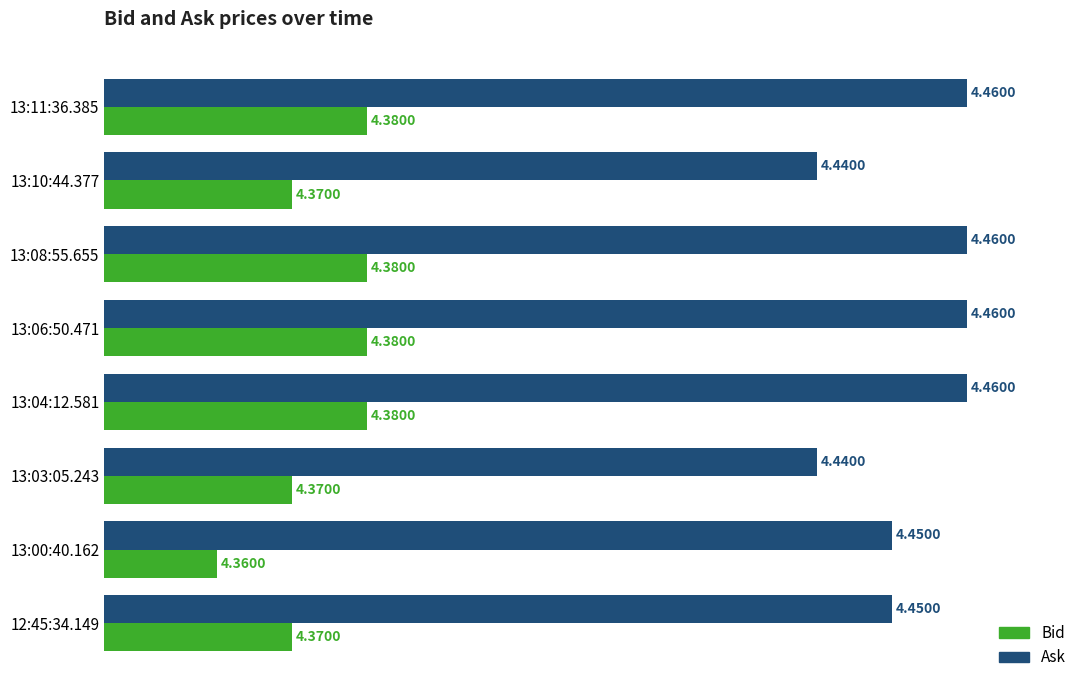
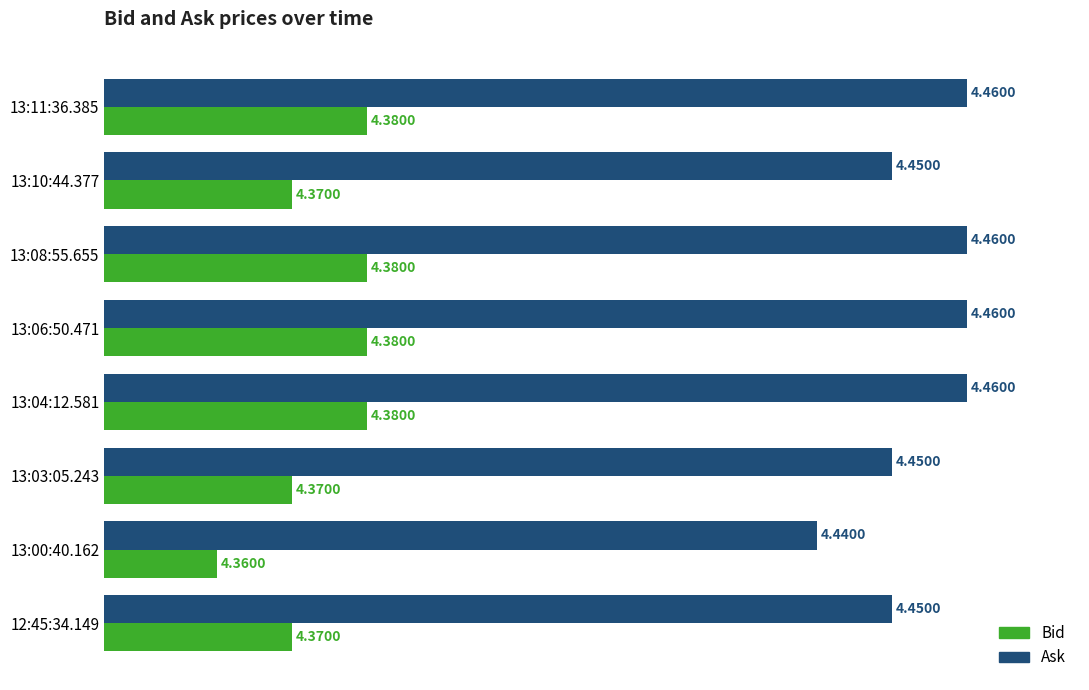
  {
    "Ask": {
      "13:11:36.385": 4.4600,
-     "13:10:44.377": 4.4400,
+     "13:10:44.377": 4.4500,
      "13:08:55.655": 4.4600,
      "13:06:50.471": 4.4600,
      "13:04:12.581": 4.4600,
-     "13:03:05.243": 4.4400,
-     "13:00:40.162": 4.4500,
+     "13:03:05.243": 4.4500,
+     "13:00:40.162": 4.4400,
      "12:45:34.149": 4.4500
    },
    "Bid": {
      "13:11:36.385": 4.3800,
      "13:10:44.377": 4.3700,
      "13:08:55.655": 4.3800,
      "13:06:50.471": 4.3800,
      "13:04:12.581": 4.3800,
      "13:03:05.243": 4.3700,
      "13:00:40.162": 4.3600,
      "12:45:34.149": 4.3700
    }
  }
